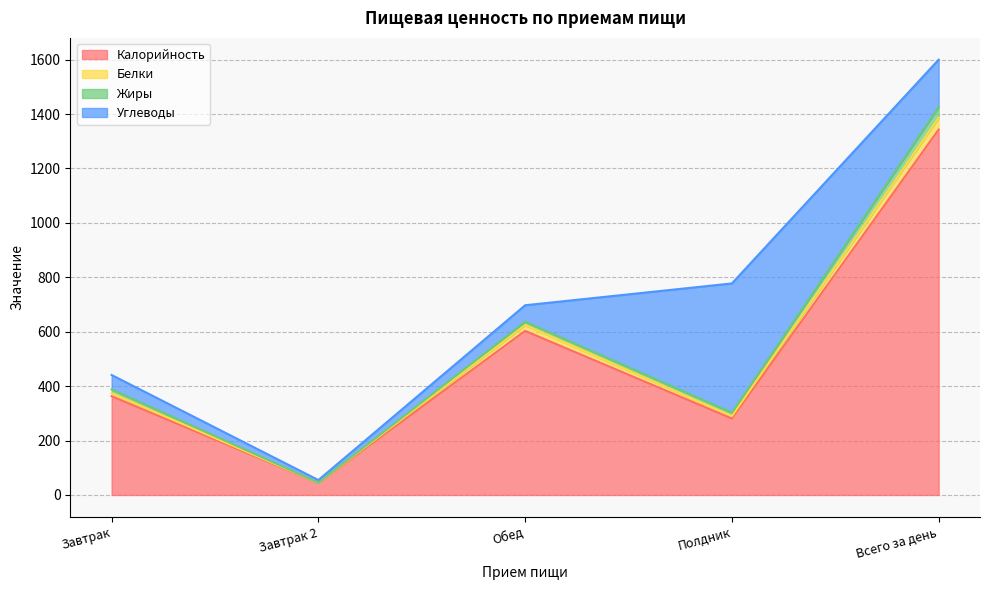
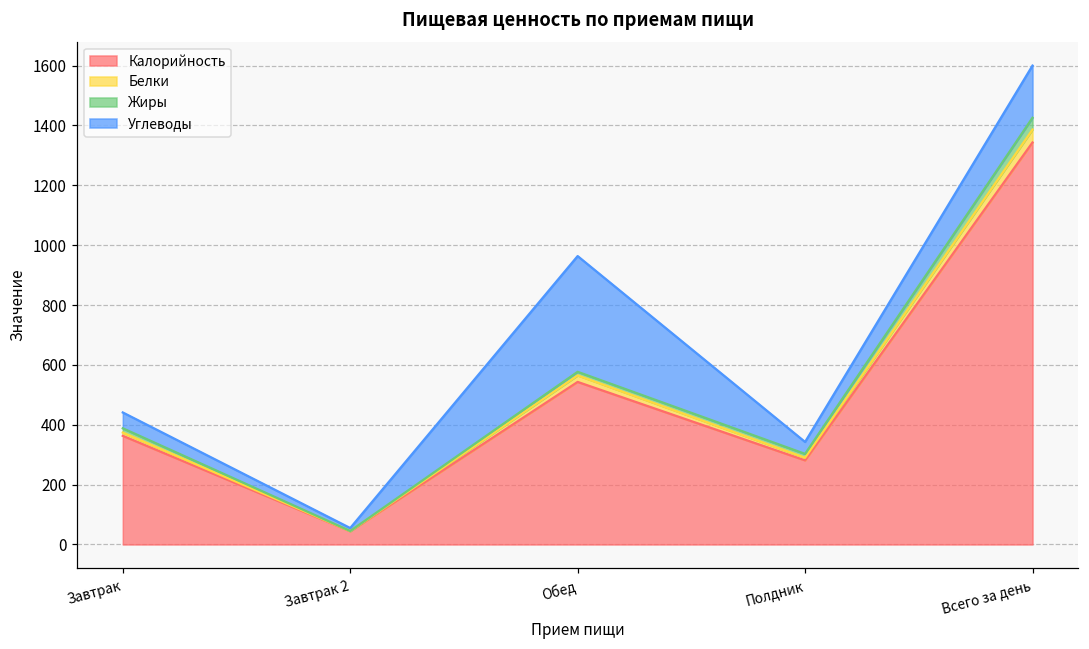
  {
    "Калорийность": {
      "Завтрак": 360,
-     "Обед": 600,
+     "Обед": 540,
      "Всего за день": 1340
    },
    "Белки": {
      "Завтрак": 10,
      "Обед": 20,
      "Всего за день": 40
    },
    "Жиры": {
      "Завтрак": 10,
      "Обед": 10,
      "Полдник": 10,
      "Всего за день": 40
    },
    "Углеводы": {
      "Завтрак": 50,
      "Завтрак 2": 10,
-     "Обед": 60,
-     "Полдник": 470,
+     "Обед": 390,
+     "Полдник": 40,
      "Всего за день": 170
    }
  }
